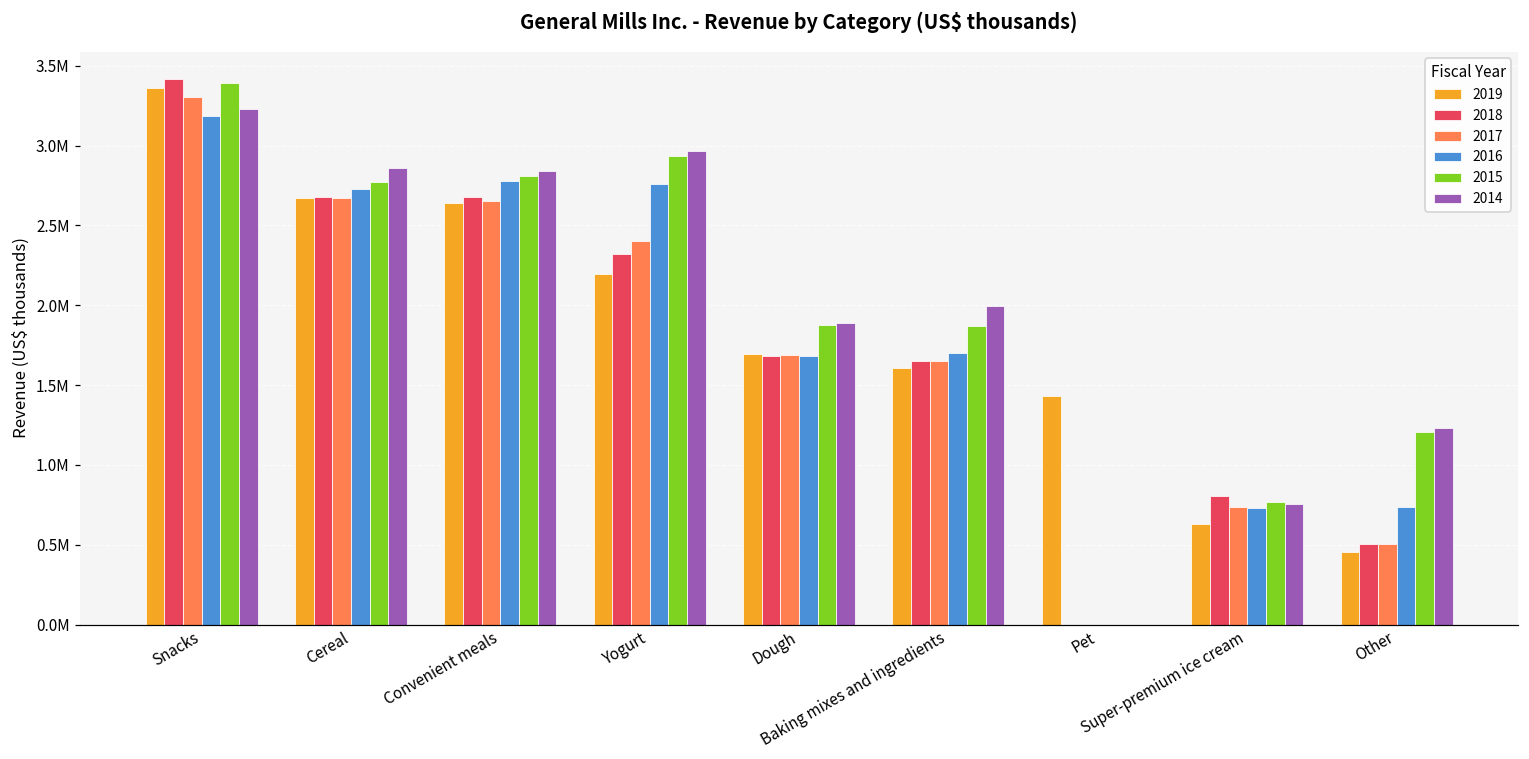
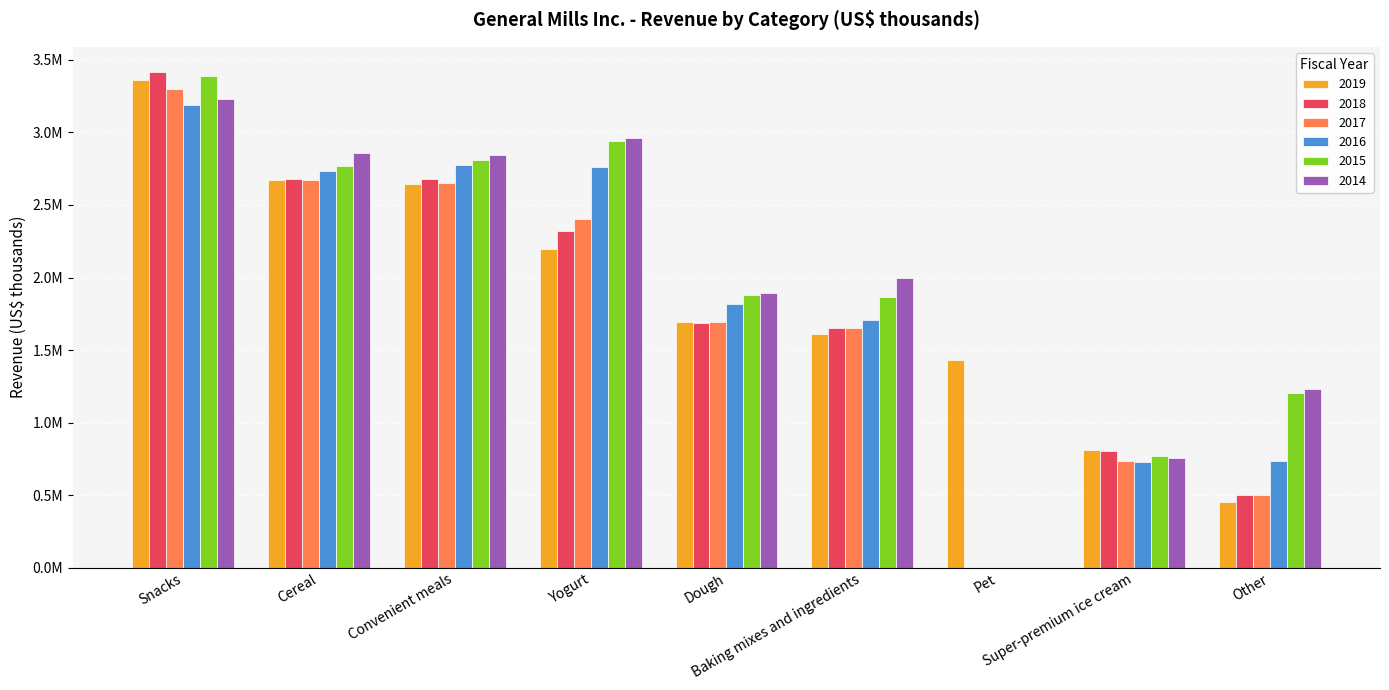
  {
    "2019": {
      "Snacks": 3360000,
      "Cereal": 2670000,
      "Convenient meals": 2640000,
      "Yogurt": 2190000,
      "Dough": 1690000,
      "Baking mixes and ingredients": 1610000,
      "Pet": 1430000,
-     "Super-premium ice cream": 630000,
+     "Super-premium ice cream": 810000,
      "Other": 450000
    },
    "2018": {
      "Snacks": 3420000,
      "Cereal": 2680000,
      "Convenient meals": 2680000,
      "Yogurt": 2320000,
      "Dough": 1680000,
      "Baking mixes and ingredients": 1650000,
      "Pet": 0,
      "Super-premium ice cream": 800000,
      "Other": 500000
    },
    "2017": {
      "Snacks": 3300000,
      "Cereal": 2670000,
      "Convenient meals": 2650000,
      "Yogurt": 2400000,
      "Dough": 1690000,
      "Baking mixes and ingredients": 1650000,
      "Pet": 0,
      "Super-premium ice cream": 740000,
      "Other": 500000
    },
    "2016": {
      "Snacks": 3190000,
      "Cereal": 2730000,
      "Convenient meals": 2780000,
      "Yogurt": 2760000,
-     "Dough": 1680000,
+     "Dough": 1820000,
      "Baking mixes and ingredients": 1700000,
      "Pet": 0,
      "Super-premium ice cream": 730000,
      "Other": 740000
    },
    "2015": {
      "Snacks": 3390000,
      "Cereal": 2770000,
      "Convenient meals": 2810000,
      "Yogurt": 2940000,
      "Dough": 1880000,
      "Baking mixes and ingredients": 1870000,
      "Pet": 0,
      "Super-premium ice cream": 770000,
      "Other": 1200000
    },
    "2014": {
      "Snacks": 3230000,
      "Cereal": 2860000,
      "Convenient meals": 2840000,
      "Yogurt": 2960000,
      "Dough": 1890000,
      "Baking mixes and ingredients": 2000000,
      "Pet": 0,
      "Super-premium ice cream": 760000,
      "Other": 1230000
    }
  }
